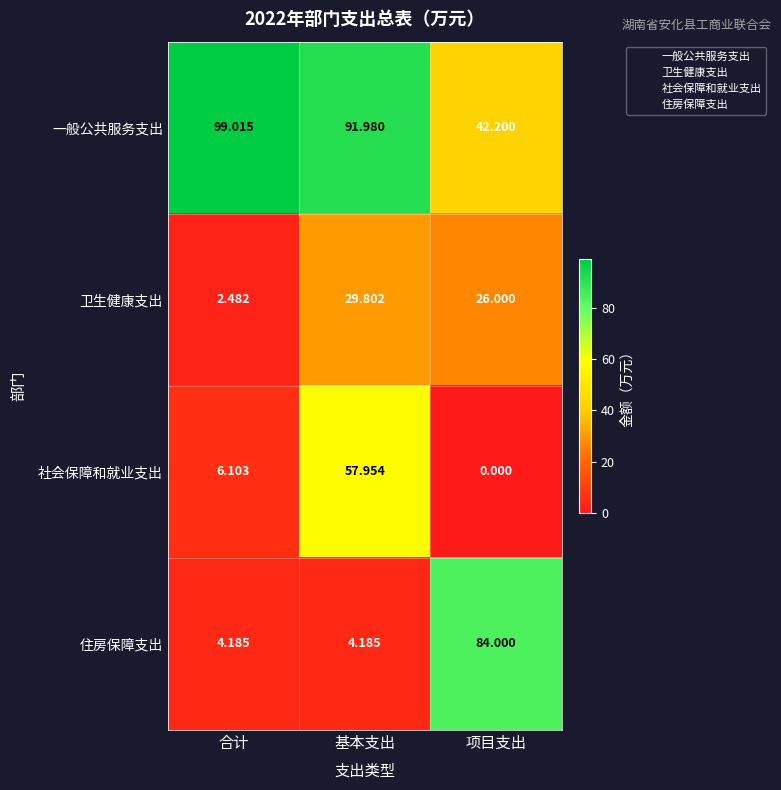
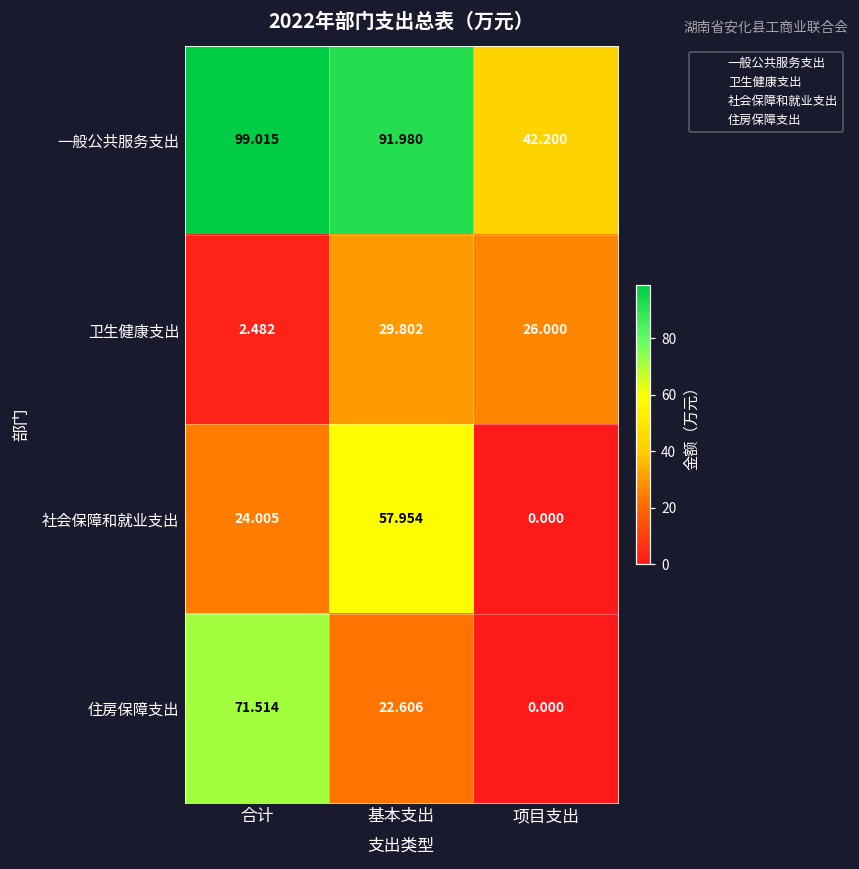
  {
    "一般公共服务支出": {
      "合计": 99.015,
      "基本支出": 91.980,
      "项目支出": 42.200
    },
    "卫生健康支出": {
      "合计": 2.482,
      "基本支出": 29.802,
      "项目支出": 26.000
    },
    "社会保障和就业支出": {
-     "合计": 6.103,
+     "合计": 24.005,
      "基本支出": 57.954,
      "项目支出": 0.000
    },
    "住房保障支出": {
-     "合计": 4.185,
-     "基本支出": 4.185,
-     "项目支出": 84.000
+     "合计": 71.514,
+     "基本支出": 22.606,
+     "项目支出": 0.000
    }
  }
